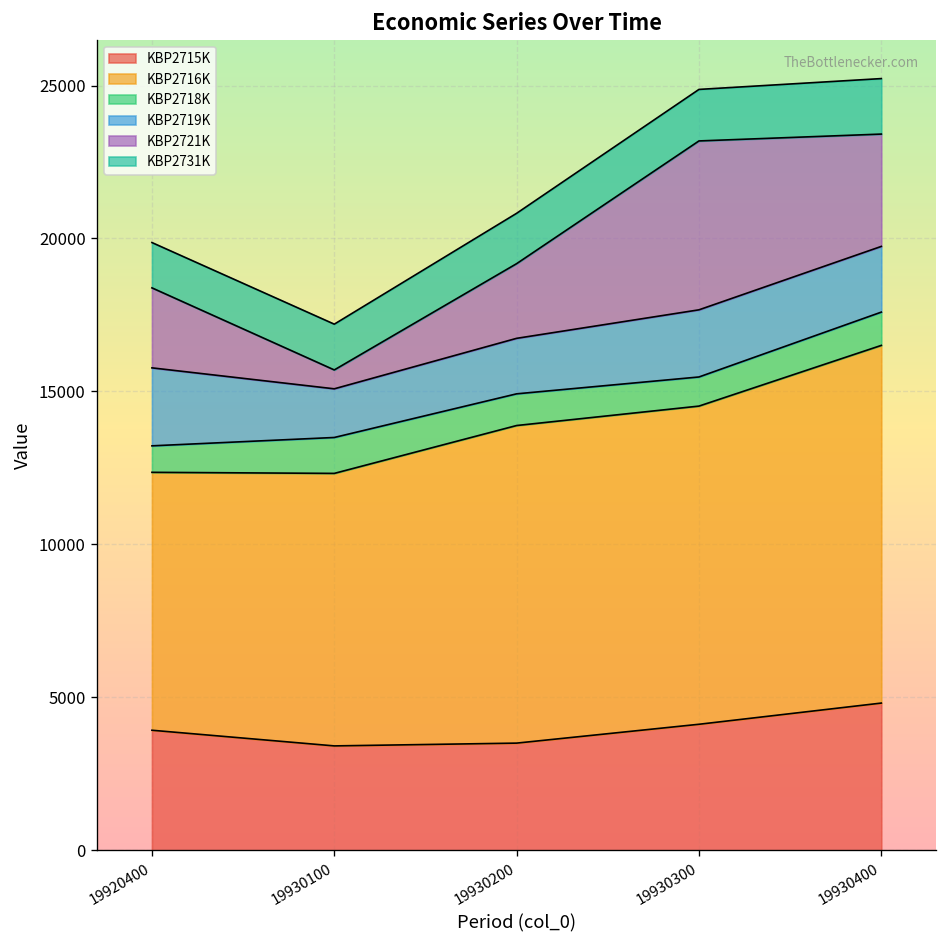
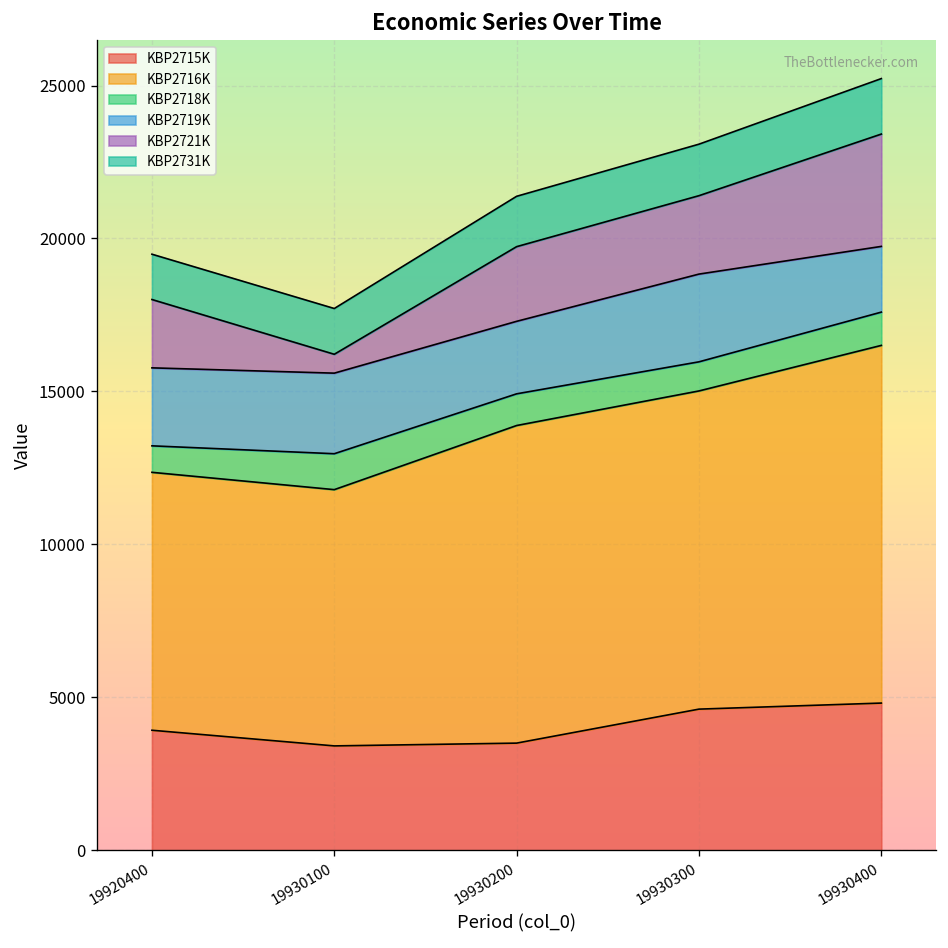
  {
    "KBP2715K": {
      "19920400": 3900,
      "19930100": 3400,
      "19930200": 3500,
-     "19930300": 4100,
+     "19930300": 4600,
      "19930400": 4800
    },
    "KBP2716K": {
      "19920400": 8400,
-     "19930100": 8900,
+     "19930100": 8400,
      "19930200": 10400,
      "19930300": 10400,
      "19930400": 11700
    },
    "KBP2719K": {
      "19920400": 2500,
-     "19930100": 1600,
-     "19930200": 1800,
-     "19930300": 2200,
+     "19930100": 2600,
+     "19930200": 2400,
+     "19930300": 2900,
      "19930400": 2100
    },
    "KBP2721K": {
-     "19920400": 2600,
+     "19920400": 2200,
      "19930100": 600,
      "19930200": 2400,
-     "19930300": 5500,
+     "19930300": 2600,
      "19930400": 3700
    }
  }
